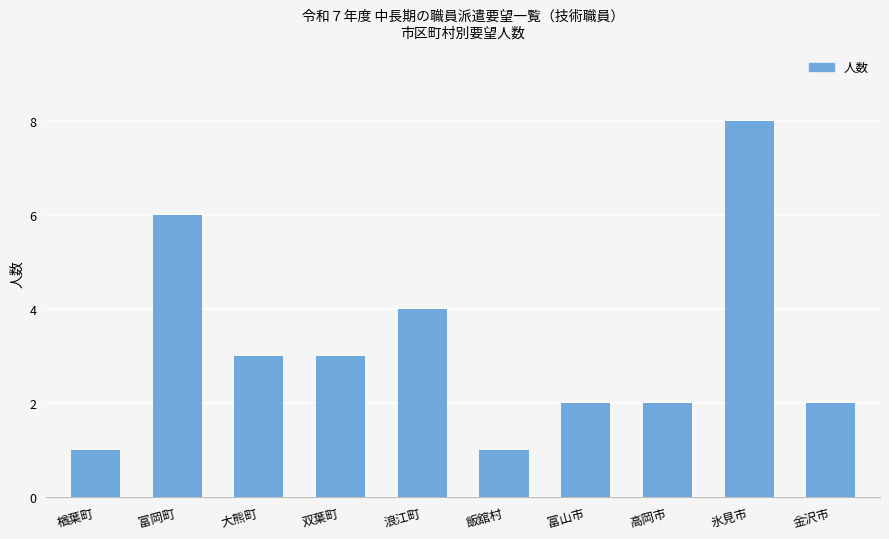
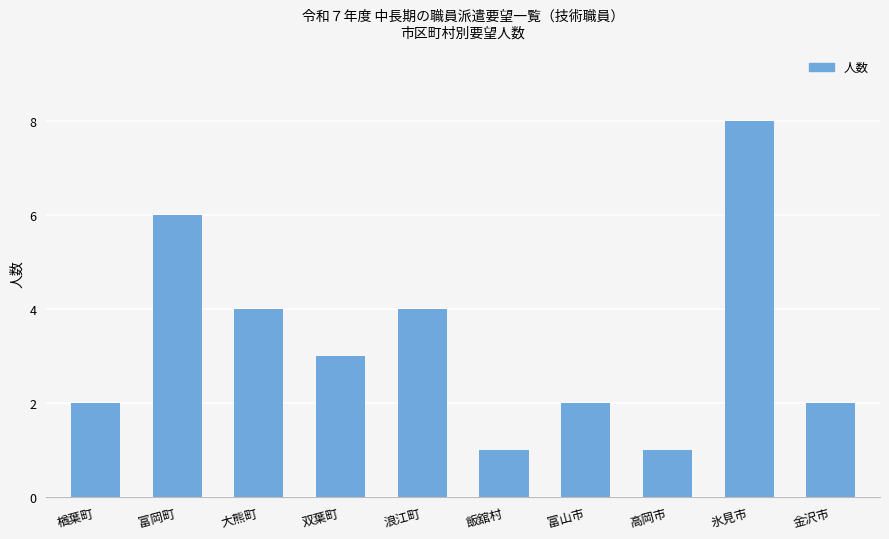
  {
-   "楢葉町": 1,
+   "楢葉町": 2,
    "富岡町": 6,
-   "大熊町": 3,
+   "大熊町": 4,
    "双葉町": 3,
    "浪江町": 4,
    "飯舘村": 1,
    "富山市": 2,
-   "高岡市": 2,
+   "高岡市": 1,
    "氷見市": 8,
    "金沢市": 2
  }
